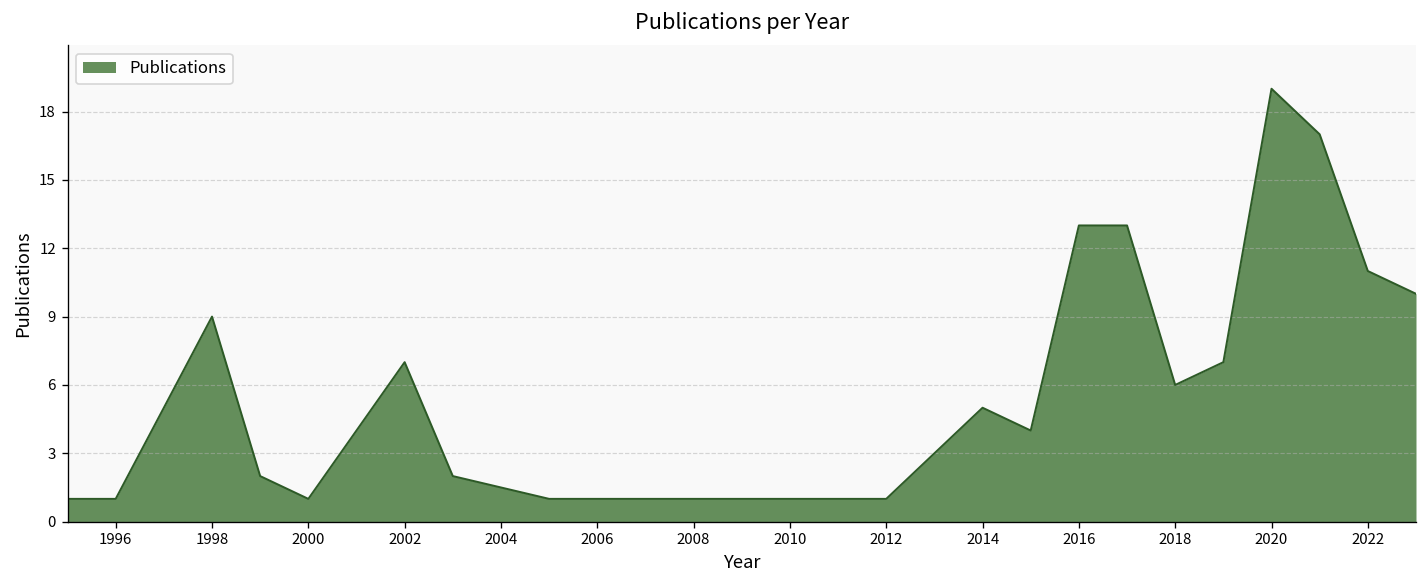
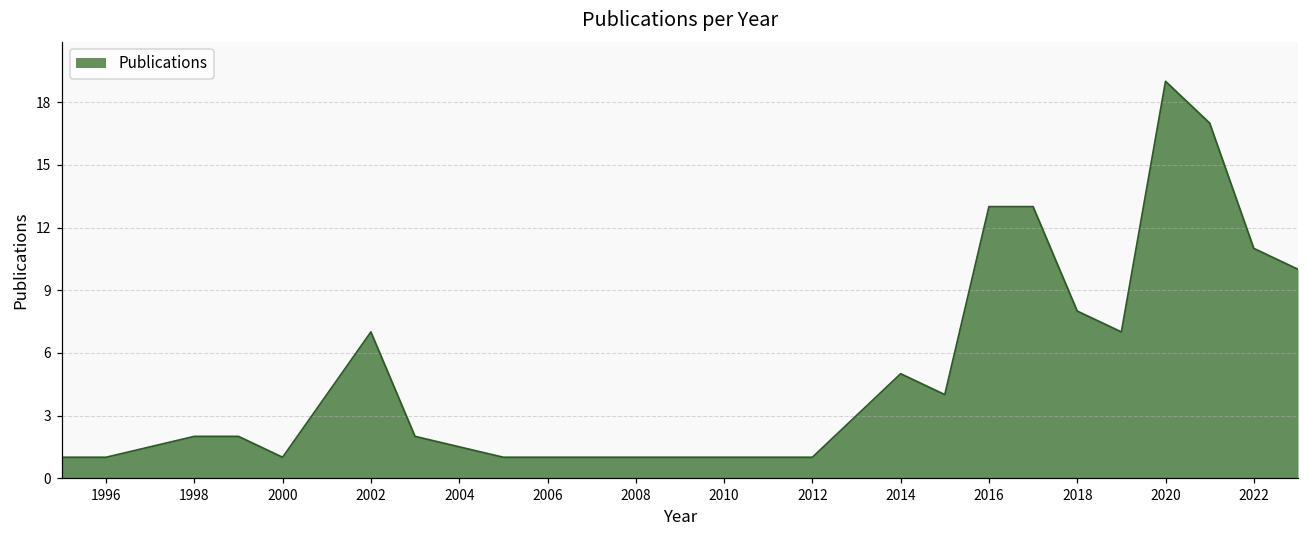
  {
    "1996": 1,
-   "1998": 9,
+   "1998": 2,
    "2000": 1,
    "2002": 7,
    "2006": 1,
    "2010": 1,
    "2012": 1,
    "2014": 5,
    "2016": 13,
-   "2018": 6,
+   "2018": 8,
    "2020": 19,
    "2022": 11
  }
